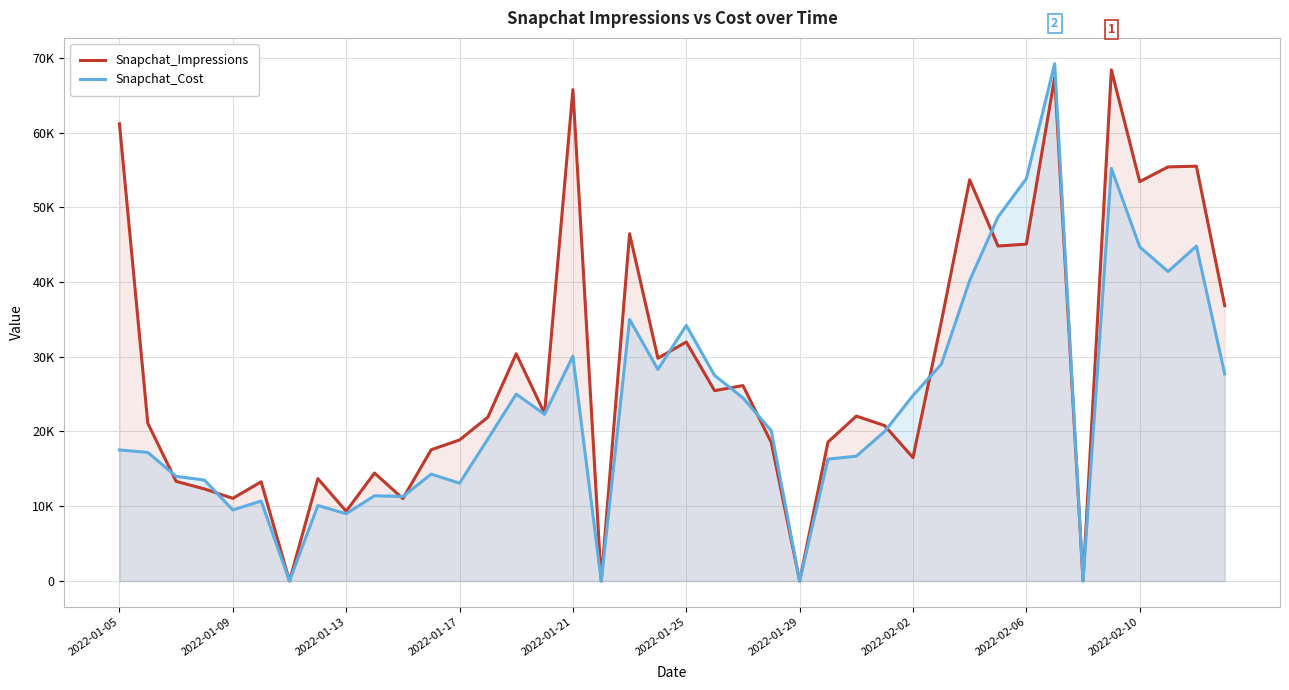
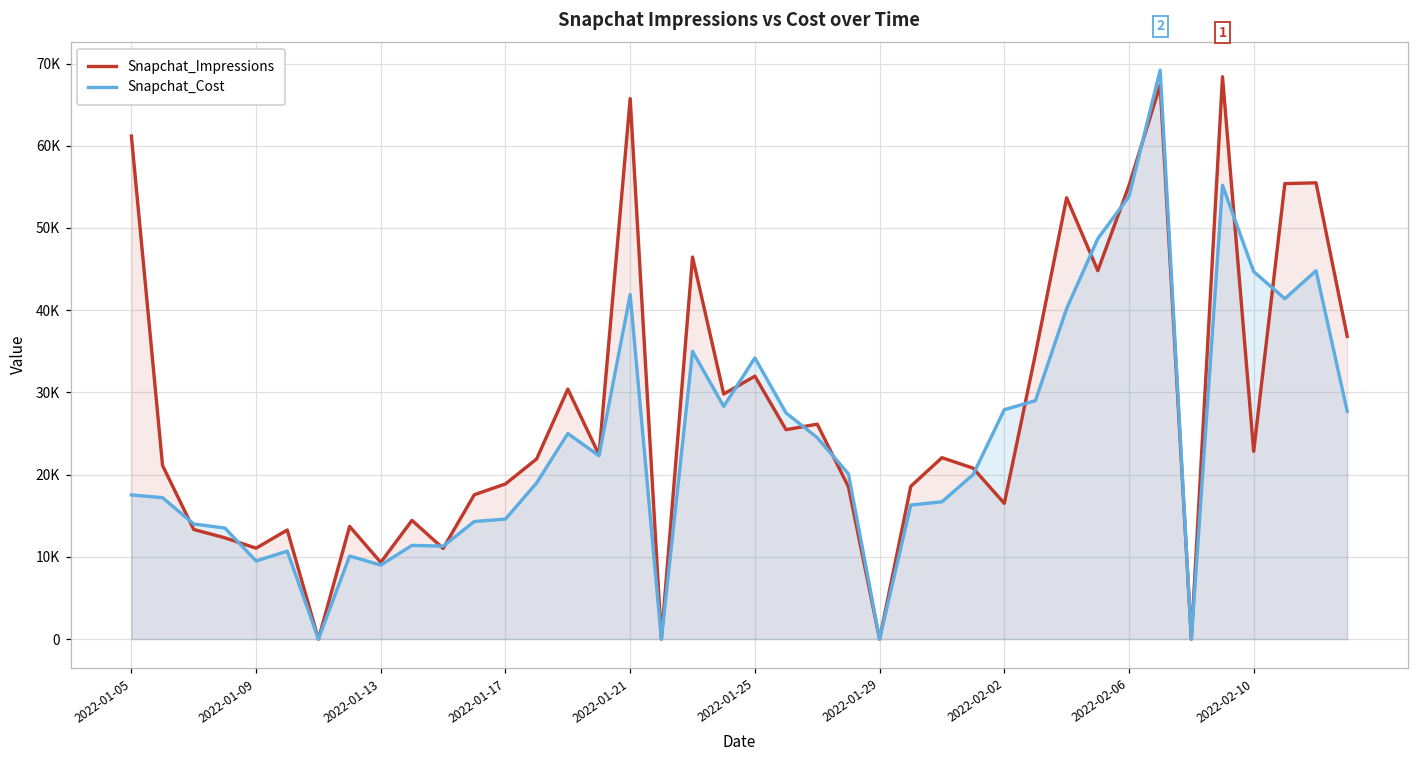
  {
    "Snapchat_Impressions": {
      "2022-01-05": 61000,
      "2022-01-09": 11000,
      "2022-01-13": 9000,
      "2022-01-17": 19000,
      "2022-01-21": 66000,
      "2022-01-25": 32000,
      "2022-02-02": 17000,
-     "2022-02-06": 45000,
-     "2022-02-10": 53000
+     "2022-02-06": 55000,
+     "2022-02-10": 23000
    },
    "Snapchat_Cost": {
      "2022-01-05": 18000,
      "2022-01-09": 10000,
      "2022-01-13": 9000,
-     "2022-01-17": 13000,
-     "2022-01-21": 30000,
+     "2022-01-17": 15000,
+     "2022-01-21": 42000,
      "2022-01-25": 34000,
-     "2022-02-02": 25000,
+     "2022-02-02": 28000,
      "2022-02-06": 54000,
      "2022-02-10": 45000
    }
  }
